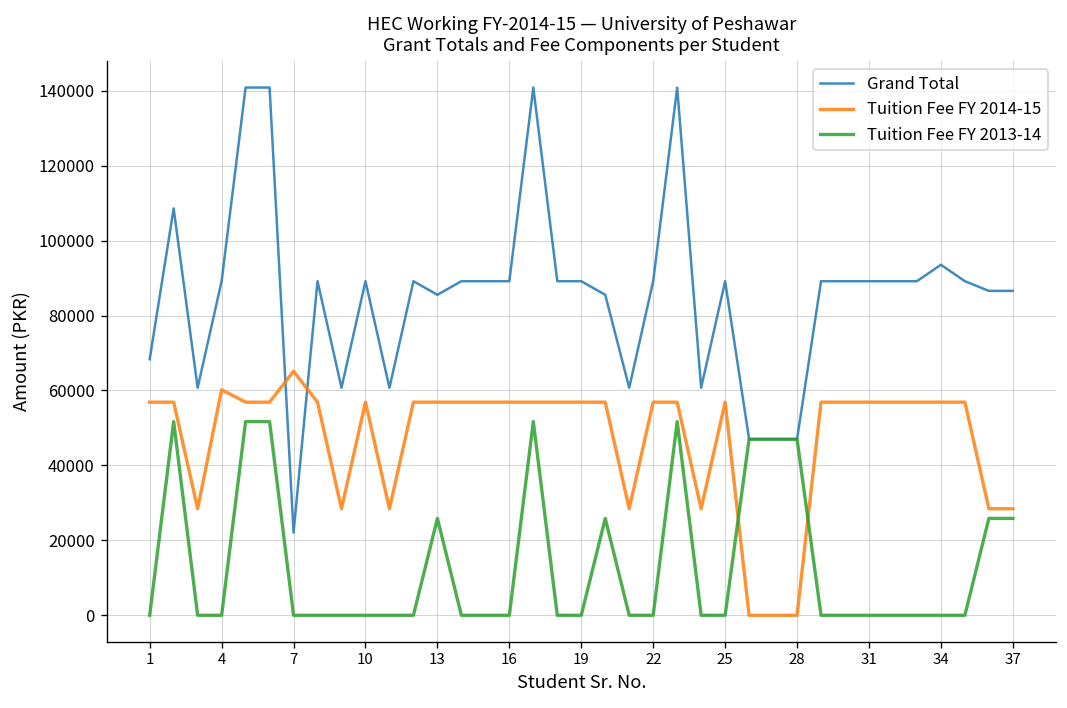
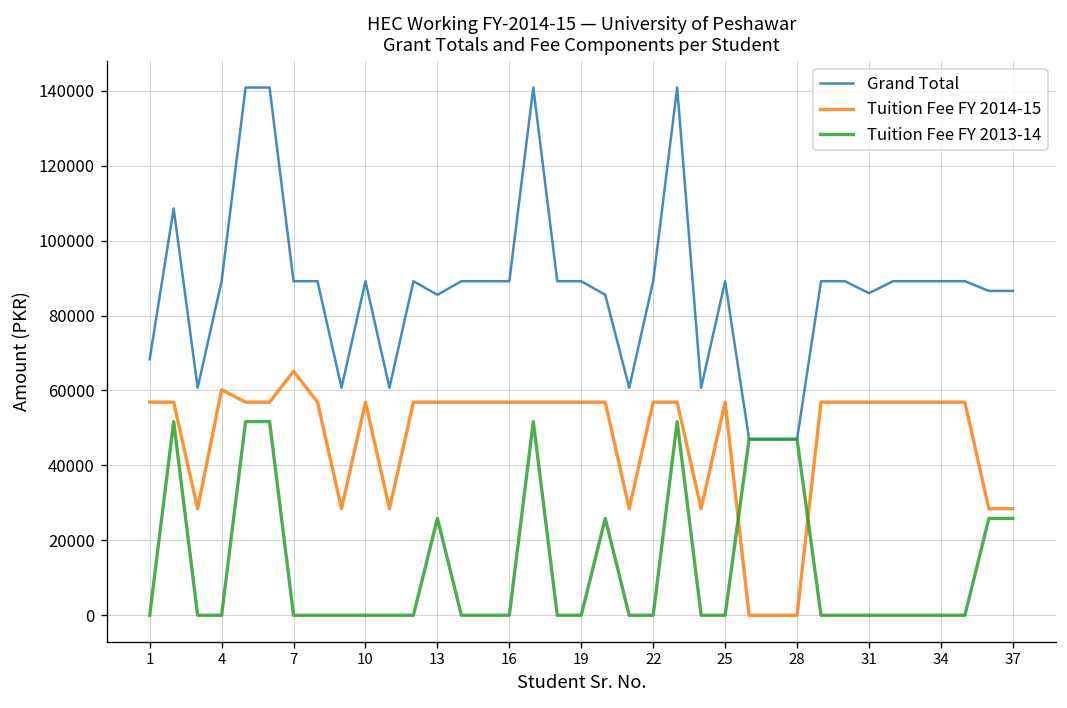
  {
    "Grand Total": {
      "1": 68000,
      "4": 89000,
-     "7": 22000,
+     "7": 89000,
      "10": 89000,
      "13": 86000,
      "16": 89000,
      "19": 89000,
      "22": 89000,
      "25": 89000,
-     "31": 89000,
-     "34": 94000,
+     "31": 86000,
+     "34": 89000,
      "37": 87000
    },
    "Tuition Fee FY 2014-15": {
      "1": 57000,
      "4": 60000,
      "7": 65000,
      "10": 57000,
      "13": 57000,
      "16": 57000,
      "19": 57000,
      "22": 57000,
      "25": 57000,
      "28": 0,
      "31": 57000,
      "34": 57000,
      "37": 28000
    },
    "Tuition Fee FY 2013-14": {
      "1": 0,
      "4": 0,
      "7": 0,
      "10": 0,
      "13": 26000,
      "16": 0,
      "19": 0,
      "22": 0,
      "25": 0,
      "31": 0,
      "34": 0,
      "37": 26000
    }
  }
